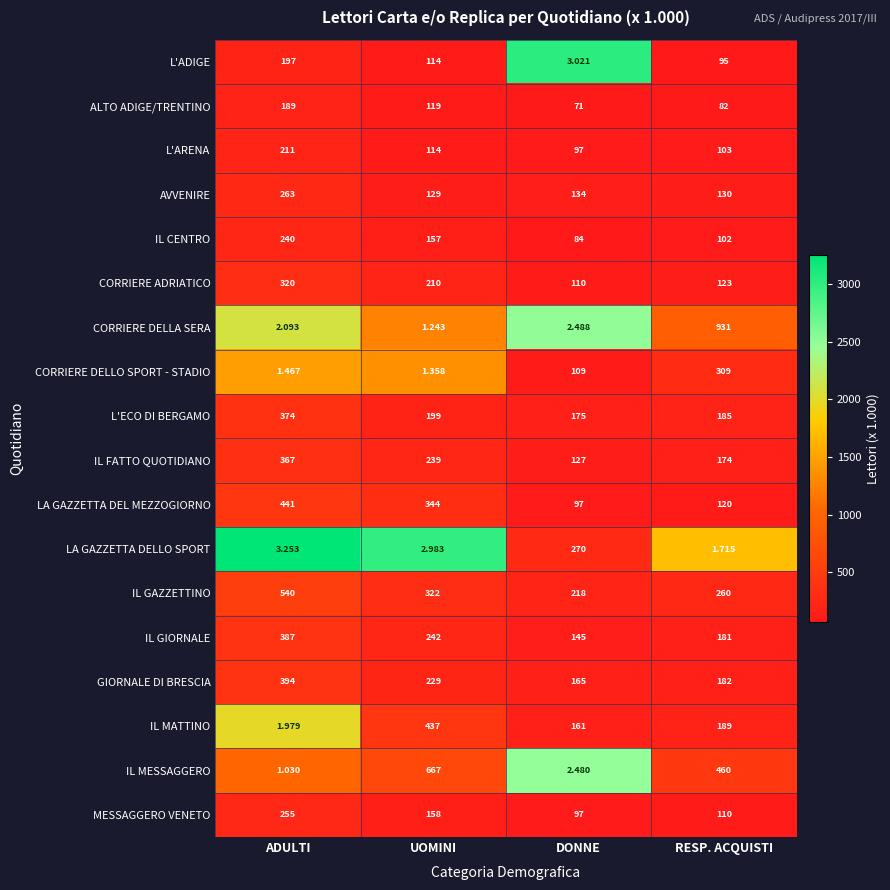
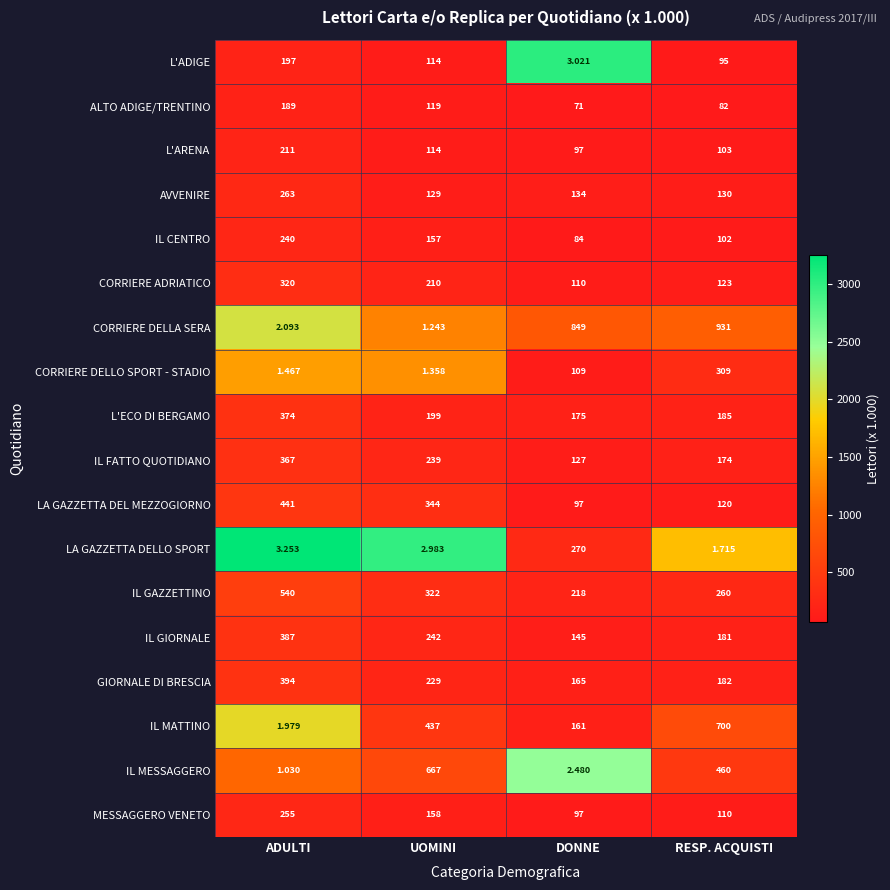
  {
    "L'ADIGE": {
      "ADULTI": 197,
      "UOMINI": 114,
      "DONNE": 3.021,
      "RESP. ACQUISTI": 95
    },
    "ALTO ADIGE/TRENTINO": {
      "ADULTI": 189,
      "UOMINI": 119,
      "DONNE": 71,
      "RESP. ACQUISTI": 82
    },
    "L'ARENA": {
      "ADULTI": 211,
      "UOMINI": 114,
      "DONNE": 97,
      "RESP. ACQUISTI": 103
    },
    "AVVENIRE": {
      "ADULTI": 263,
      "UOMINI": 129,
      "DONNE": 134,
      "RESP. ACQUISTI": 130
    },
    "IL CENTRO": {
      "ADULTI": 240,
      "UOMINI": 157,
      "DONNE": 84,
      "RESP. ACQUISTI": 102
    },
    "CORRIERE ADRIATICO": {
      "ADULTI": 320,
      "UOMINI": 210,
      "DONNE": 110,
      "RESP. ACQUISTI": 123
    },
    "CORRIERE DELLA SERA": {
      "ADULTI": 2.093,
      "UOMINI": 1.243,
-     "DONNE": 2.488,
+     "DONNE": 849,
      "RESP. ACQUISTI": 931
    },
    "CORRIERE DELLO SPORT - STADIO": {
      "ADULTI": 1.467,
      "UOMINI": 1.358,
      "DONNE": 109,
      "RESP. ACQUISTI": 309
    },
    "L'ECO DI BERGAMO": {
      "ADULTI": 374,
      "UOMINI": 199,
      "DONNE": 175,
      "RESP. ACQUISTI": 185
    },
    "IL FATTO QUOTIDIANO": {
      "ADULTI": 367,
      "UOMINI": 239,
      "DONNE": 127,
      "RESP. ACQUISTI": 174
    },
    "LA GAZZETTA DEL MEZZOGIORNO": {
      "ADULTI": 441,
      "UOMINI": 344,
      "DONNE": 97,
      "RESP. ACQUISTI": 120
    },
    "LA GAZZETTA DELLO SPORT": {
      "ADULTI": 3.253,
      "UOMINI": 2.983,
      "DONNE": 270,
      "RESP. ACQUISTI": 1.715
    },
    "IL GAZZETTINO": {
      "ADULTI": 540,
      "UOMINI": 322,
      "DONNE": 218,
      "RESP. ACQUISTI": 260
    },
    "IL GIORNALE": {
      "ADULTI": 387,
      "UOMINI": 242,
      "DONNE": 145,
      "RESP. ACQUISTI": 181
    },
    "GIORNALE DI BRESCIA": {
      "ADULTI": 394,
      "UOMINI": 229,
      "DONNE": 165,
      "RESP. ACQUISTI": 182
    },
    "IL MATTINO": {
      "ADULTI": 1.979,
      "UOMINI": 437,
      "DONNE": 161,
-     "RESP. ACQUISTI": 189
+     "RESP. ACQUISTI": 700
    },
    "IL MESSAGGERO": {
      "ADULTI": 1.030,
      "UOMINI": 667,
      "DONNE": 2.480,
      "RESP. ACQUISTI": 460
    },
    "MESSAGGERO VENETO": {
      "ADULTI": 255,
      "UOMINI": 158,
      "DONNE": 97,
      "RESP. ACQUISTI": 110
    }
  }
